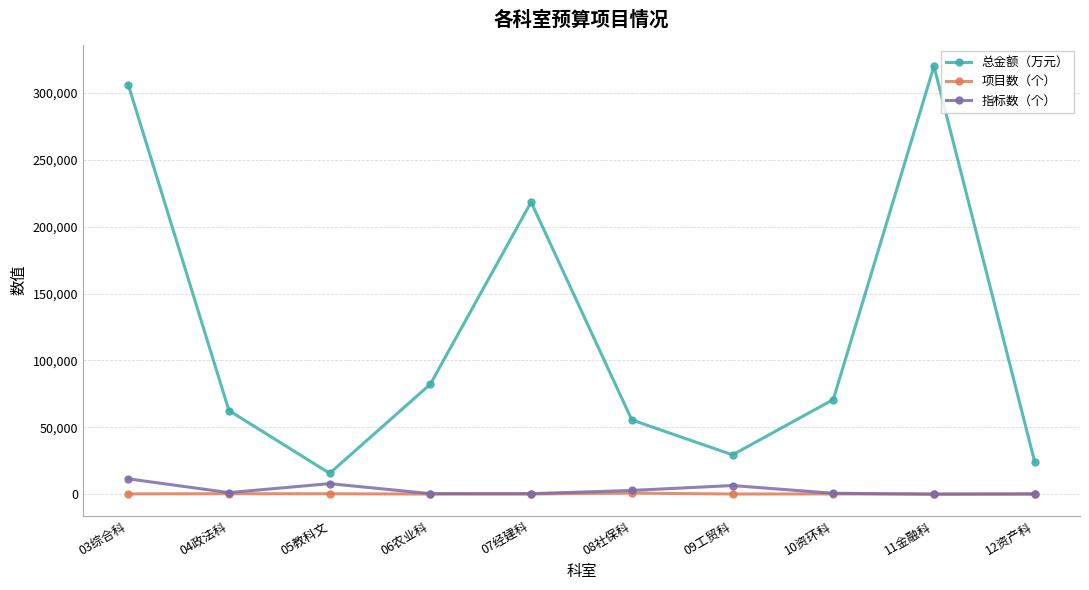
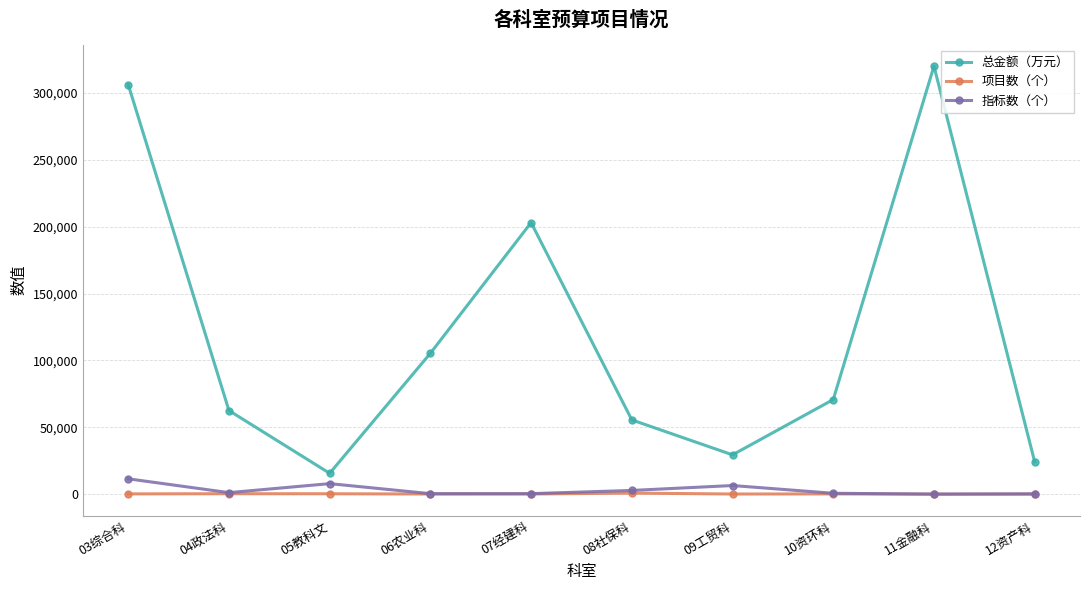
  {
    "总金额（万元）": {
      "03综合科": "306,000",
      "04政法科": "63,000",
      "05教科文": "16,000",
-     "06农业科": "82,000",
-     "07经建科": "218,000",
+     "06农业科": "105,000",
+     "07经建科": "203,000",
      "08社保科": "56,000",
      "09工贸科": "29,000",
      "10资环科": "71,000",
      "11金融科": "320,000",
      "12资产科": "24,000"
    },
    "项目数（个）": {
      "03综合科": "0",
      "05教科文": "0",
      "08社保科": "1,000",
      "09工贸科": "0"
    },
    "指标数（个）": {
      "03综合科": "11,000",
      "05教科文": "8,000",
      "08社保科": "3,000",
      "09工贸科": "6,000"
    }
  }
